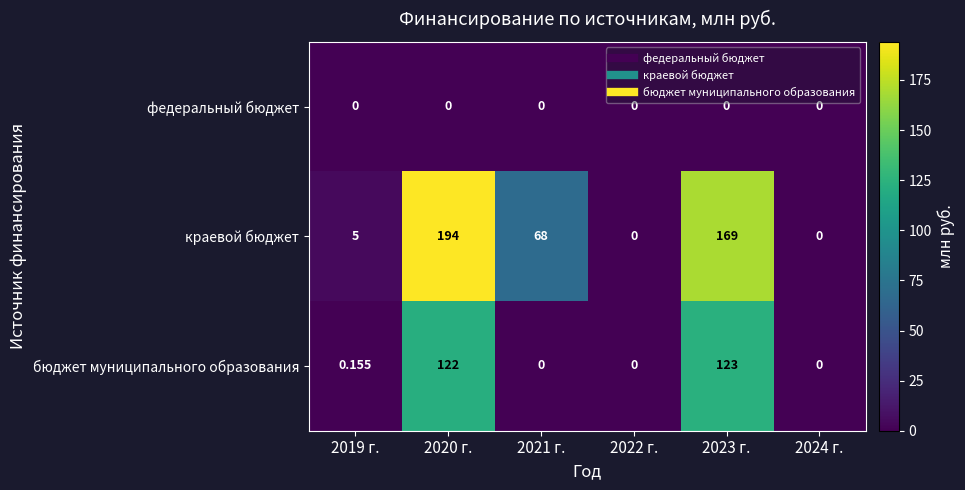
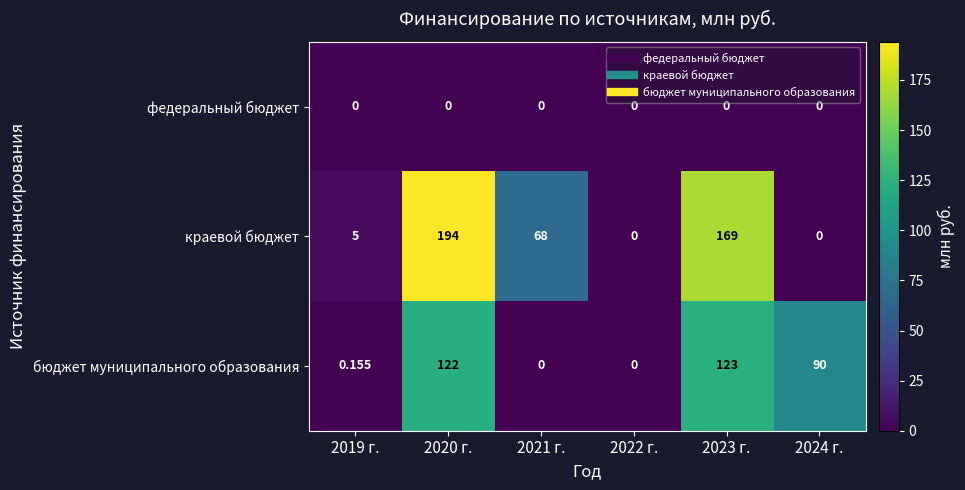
  {
    "федеральный бюджет": {
      "2019 г.": 0,
      "2020 г.": 0,
      "2021 г.": 0
    },
    "краевой бюджет": {
      "2019 г.": 5,
      "2020 г.": 194,
      "2021 г.": 68,
      "2022 г.": 0,
      "2023 г.": 169,
      "2024 г.": 0
    },
    "бюджет муниципального образования": {
      "2019 г.": 0.155,
      "2020 г.": 122,
      "2021 г.": 0,
      "2022 г.": 0,
      "2023 г.": 123,
-     "2024 г.": 0
+     "2024 г.": 90
    }
  }
